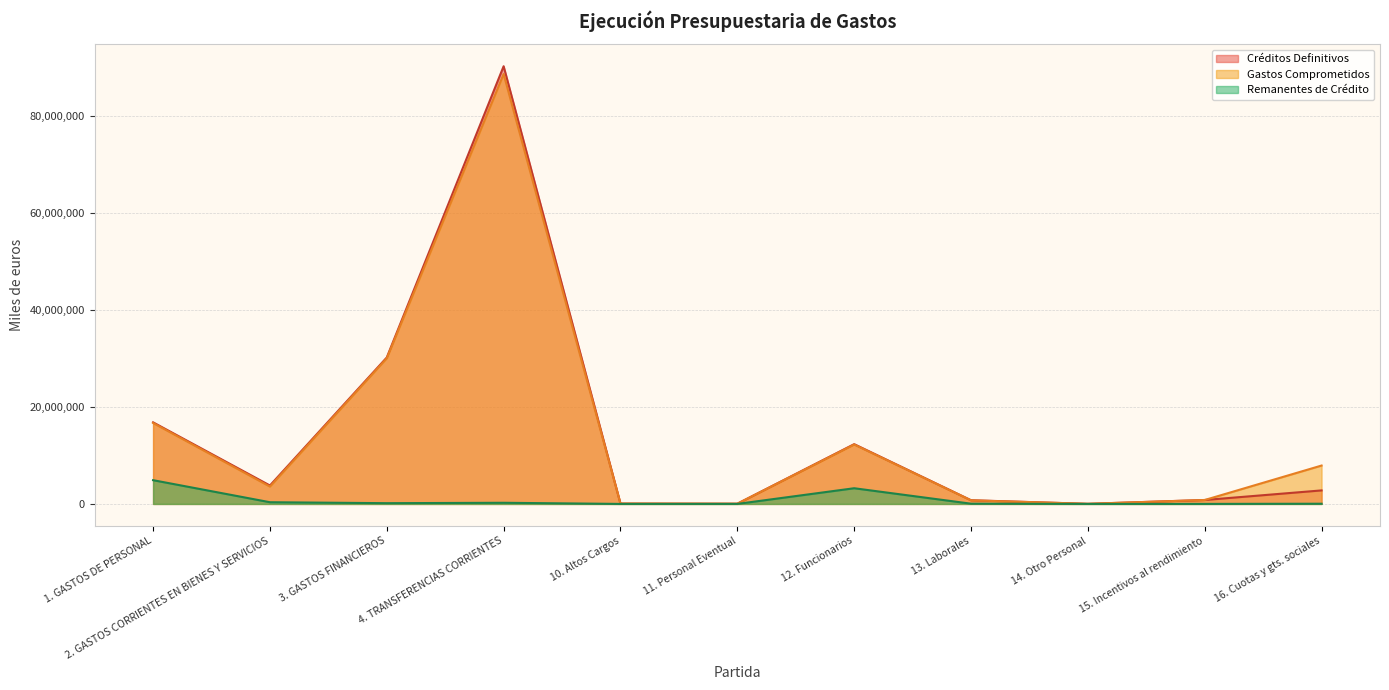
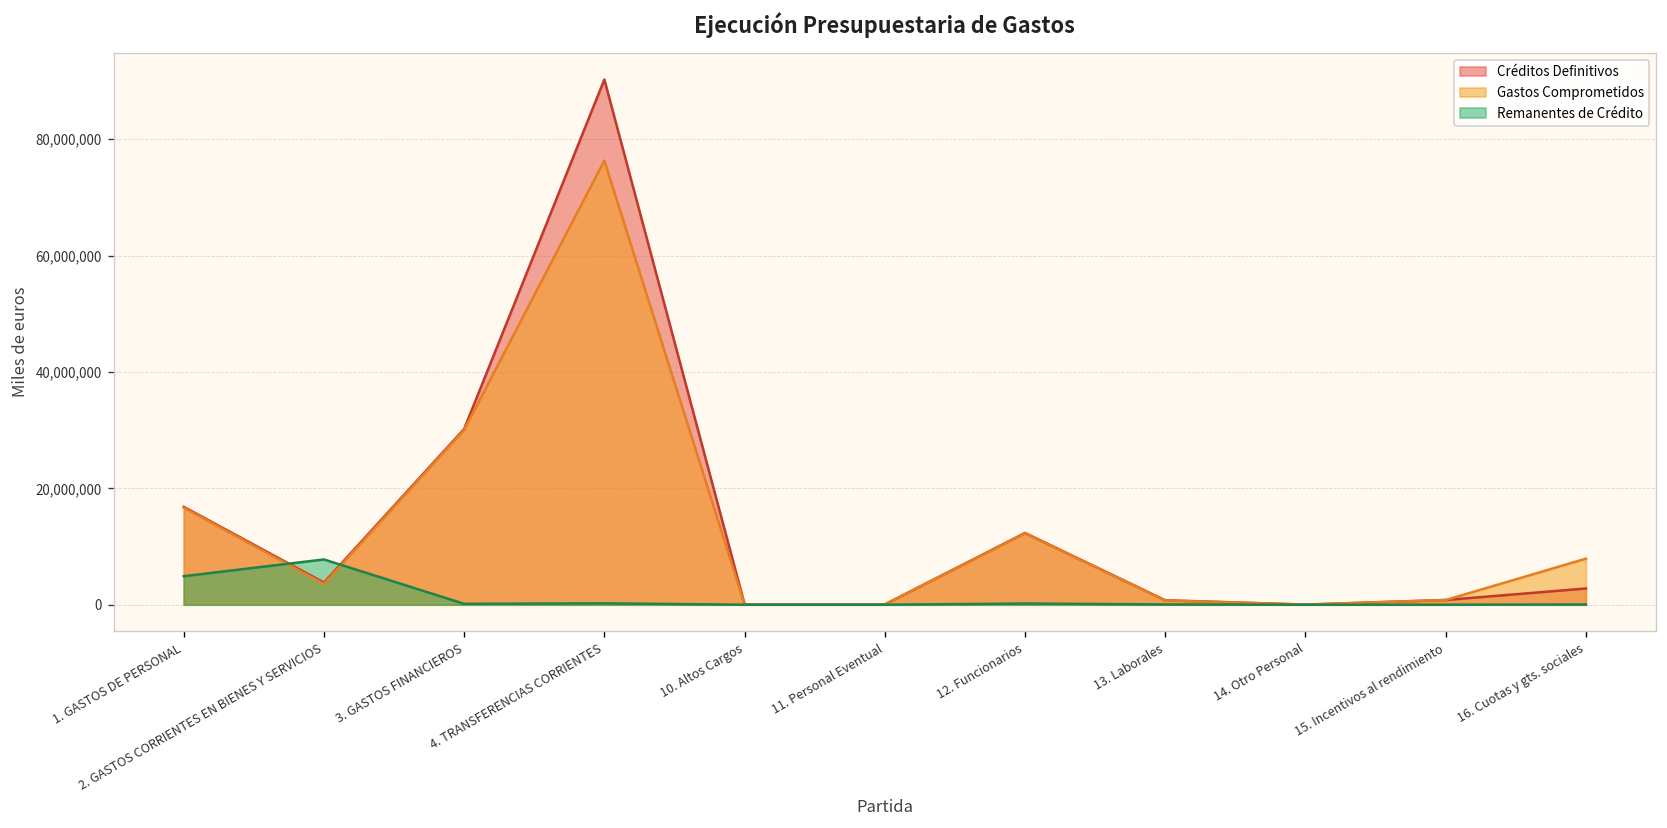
  {
    "Créditos Definitivos": {
      "4. TRANSFERENCIAS CORRIENTES": "90,000,000",
      "16. Cuotas y gts. sociales": "3,000,000"
    },
    "Gastos Comprometidos": {
-     "4. TRANSFERENCIAS CORRIENTES": "89,000,000",
+     "4. TRANSFERENCIAS CORRIENTES": "76,000,000",
      "16. Cuotas y gts. sociales": "8,000,000"
    },
    "Remanentes de Crédito": {
      "1. GASTOS DE PERSONAL": "5,000,000",
-     "2. GASTOS CORRIENTES EN BIENES Y SERVICIOS": "0",
+     "2. GASTOS CORRIENTES EN BIENES Y SERVICIOS": "8,000,000",
      "3. GASTOS FINANCIEROS": "0",
      "4. TRANSFERENCIAS CORRIENTES": "0",
-     "12. Funcionarios": "3,000,000",
+     "12. Funcionarios": "0",
      "13. Laborales": "0",
      "15. Incentivos al rendimiento": "0",
      "16. Cuotas y gts. sociales": "0"
    }
  }
